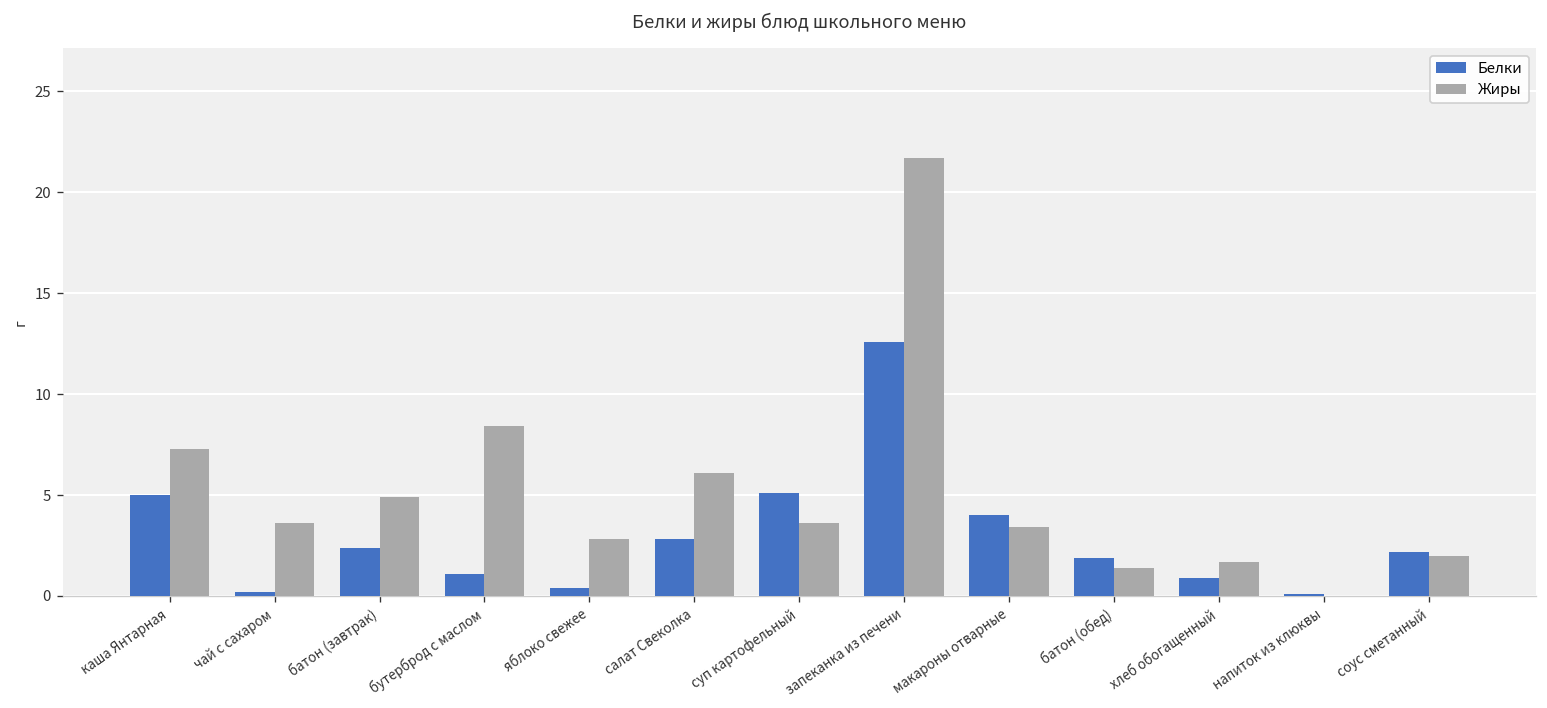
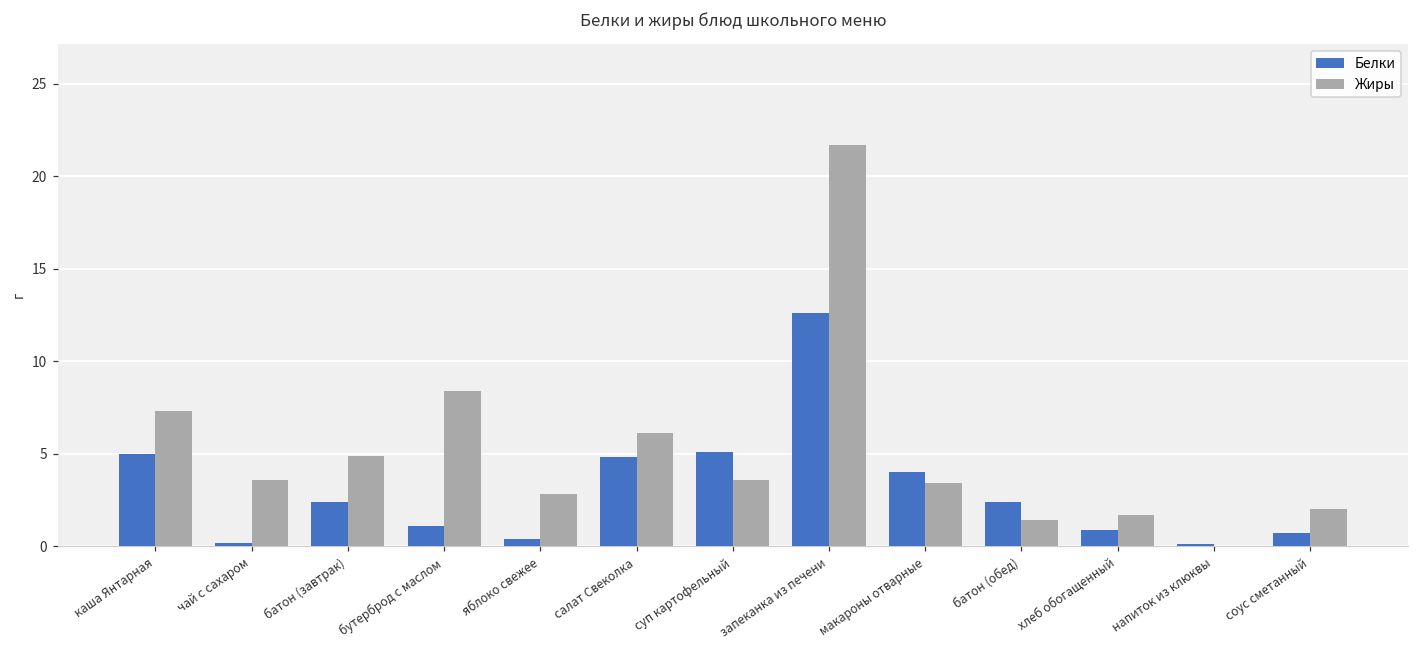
  {
    "Белки": {
      "каша Янтарная": 5.0,
      "чай с сахаром": 0.2,
      "батон (завтрак)": 2.4,
      "бутерброд с маслом": 1.1,
      "яблоко свежее": 0.4,
-     "салат Свеколка": 2.8,
+     "салат Свеколка": 4.8,
      "суп картофельный": 5.1,
      "запеканка из печени": 12.6,
      "макароны отварные": 4.0,
-     "батон (обед)": 1.9,
+     "батон (обед)": 2.4,
      "хлеб обогащенный": 0.9,
-     "соус сметанный": 2.2
+     "соус сметанный": 0.7
    },
    "Жиры": {
      "каша Янтарная": 7.3,
      "чай с сахаром": 3.6,
      "батон (завтрак)": 4.9,
      "бутерброд с маслом": 8.4,
      "яблоко свежее": 2.8,
      "салат Свеколка": 6.1,
      "суп картофельный": 3.6,
      "запеканка из печени": 21.7,
      "макароны отварные": 3.4,
      "батон (обед)": 1.4,
      "хлеб обогащенный": 1.7,
      "напиток из клюквы": 0.0,
      "соус сметанный": 2.0
    }
  }
